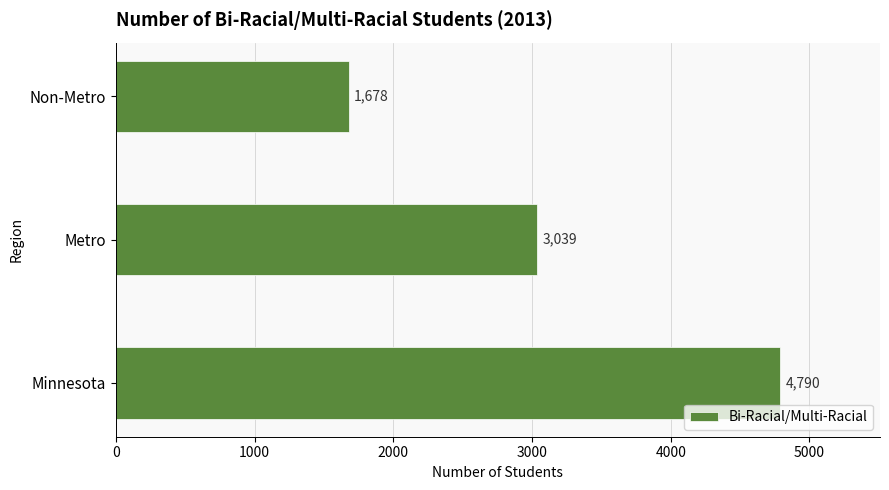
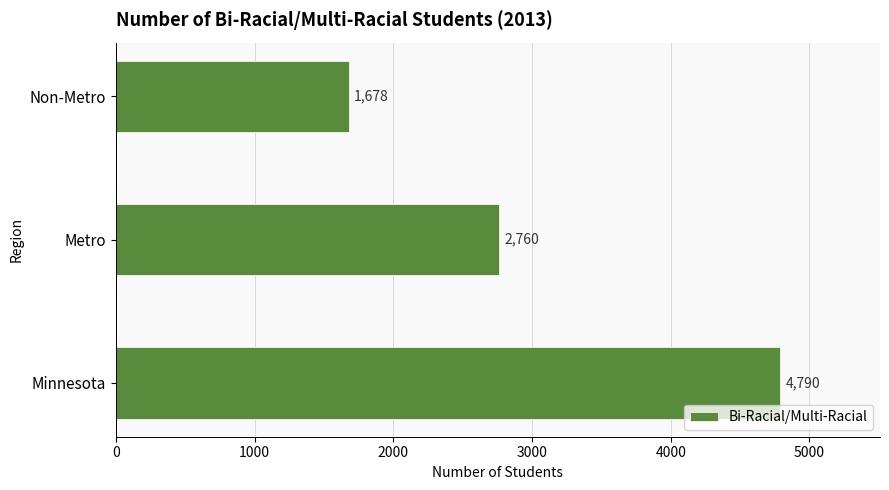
  {
    "Non-Metro": "1,678",
-   "Metro": "3,039",
+   "Metro": "2,760",
    "Minnesota": "4,790"
  }
